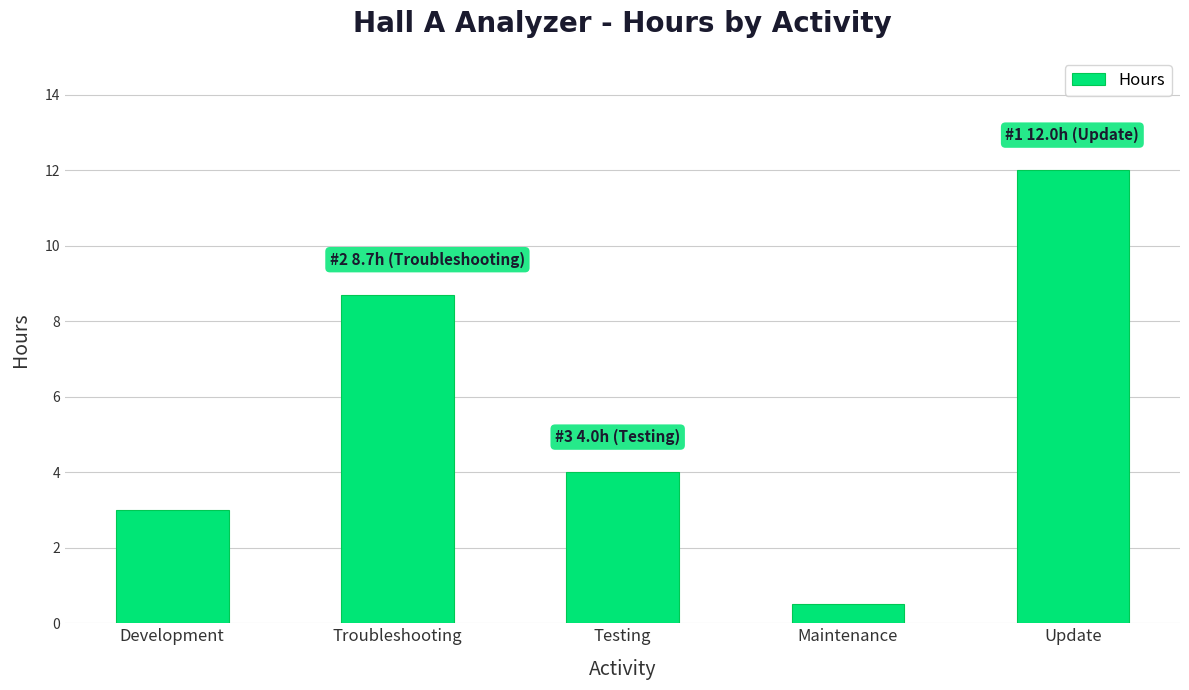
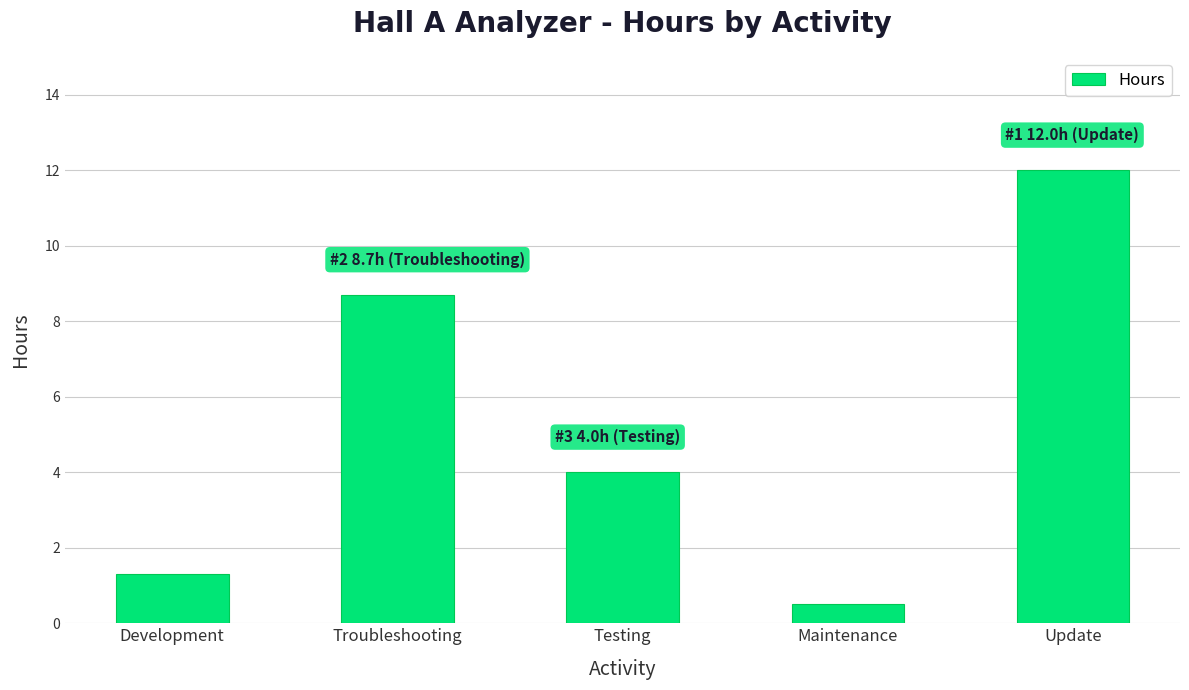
  {
-   "Development": 3.0,
+   "Development": 1.3,
    "Troubleshooting": 8.7,
    "Maintenance": 0.5
  }
